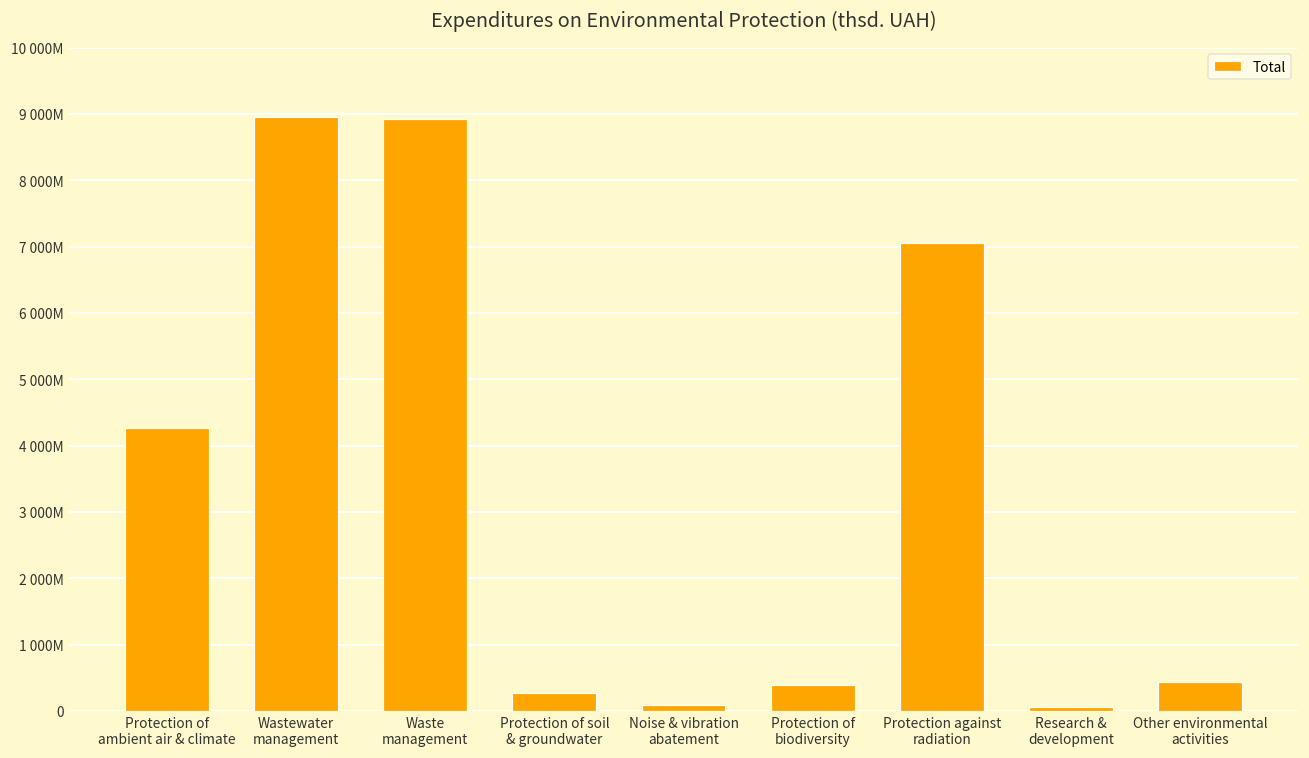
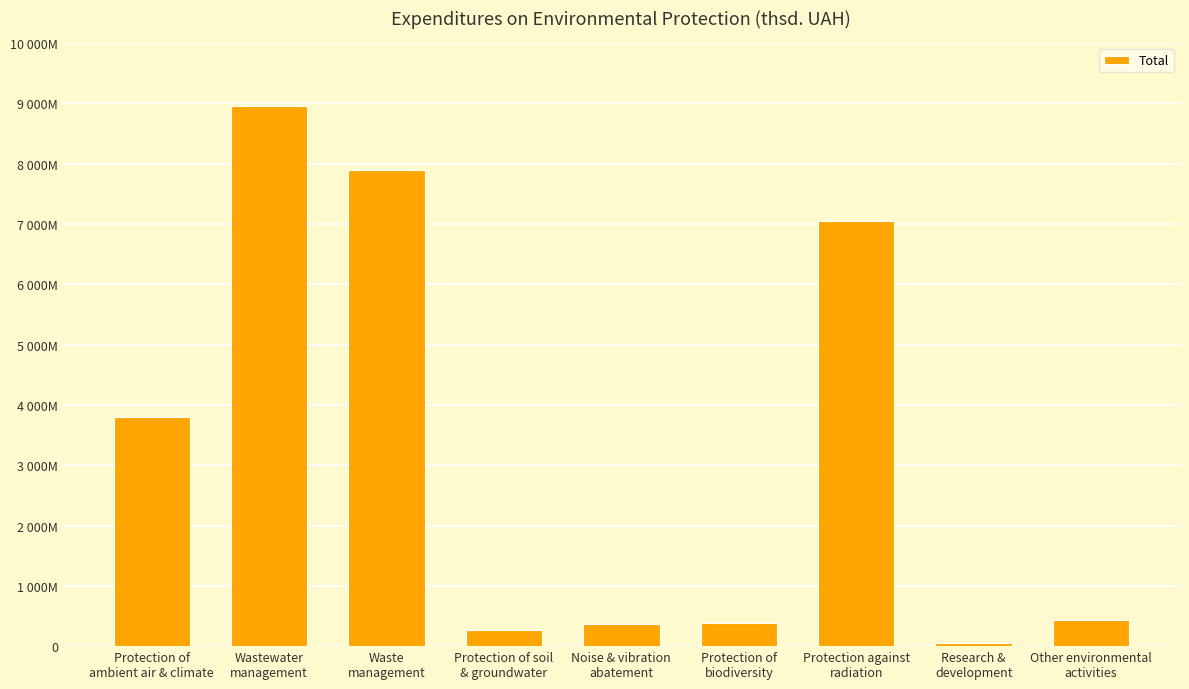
  {
-   "Protection of ambient air & climate": 4300000000,
+   "Protection of ambient air & climate": 3800000000,
    "Wastewater management": 9000000000,
-   "Waste management": 8900000000,
+   "Waste management": 7900000000,
    "Protection of soil & groundwater": 300000000,
-   "Noise & vibration abatement": 100000000,
+   "Noise & vibration abatement": 400000000,
    "Protection of biodiversity": 400000000,
    "Protection against radiation": 7100000000,
    "Research & development": 100000000,
    "Other environmental activities": 400000000
  }
